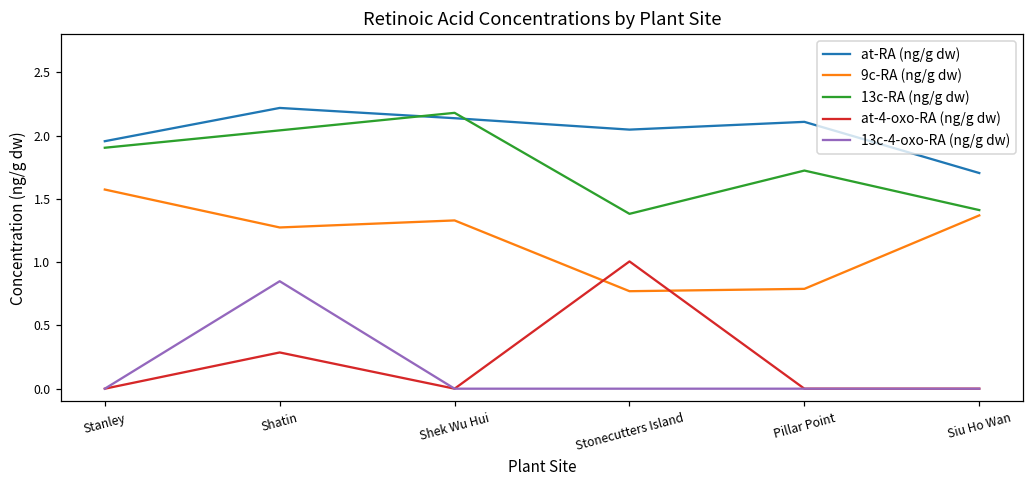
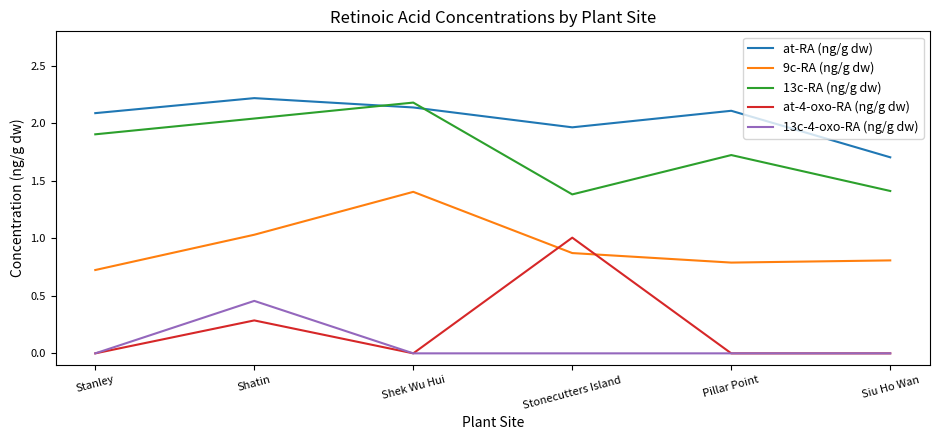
  {
    "at-RA (ng/g dw)": {
-     "Stanley": 1.96,
+     "Stanley": 2.09,
      "Shatin": 2.22,
      "Shek Wu Hui": 2.14,
-     "Stonecutters Island": 2.05,
+     "Stonecutters Island": 1.97,
      "Pillar Point": 2.11,
      "Siu Ho Wan": 1.70
    },
    "9c-RA (ng/g dw)": {
-     "Stanley": 1.57,
-     "Shatin": 1.27,
-     "Shek Wu Hui": 1.33,
-     "Stonecutters Island": 0.77,
+     "Stanley": 0.72,
+     "Shatin": 1.03,
+     "Shek Wu Hui": 1.40,
+     "Stonecutters Island": 0.87,
      "Pillar Point": 0.79,
-     "Siu Ho Wan": 1.37
+     "Siu Ho Wan": 0.81
    },
    "13c-RA (ng/g dw)": {
      "Stanley": 1.90,
      "Shatin": 2.04,
      "Shek Wu Hui": 2.18,
      "Stonecutters Island": 1.38,
      "Pillar Point": 1.72,
      "Siu Ho Wan": 1.41
    },
    "at-4-oxo-RA (ng/g dw)": {
      "Shatin": 0.29,
      "Stonecutters Island": 1.01
    },
    "13c-4-oxo-RA (ng/g dw)": {
-     "Shatin": 0.85,
+     "Shatin": 0.46,
      "Stonecutters Island": 0.00
    }
  }
